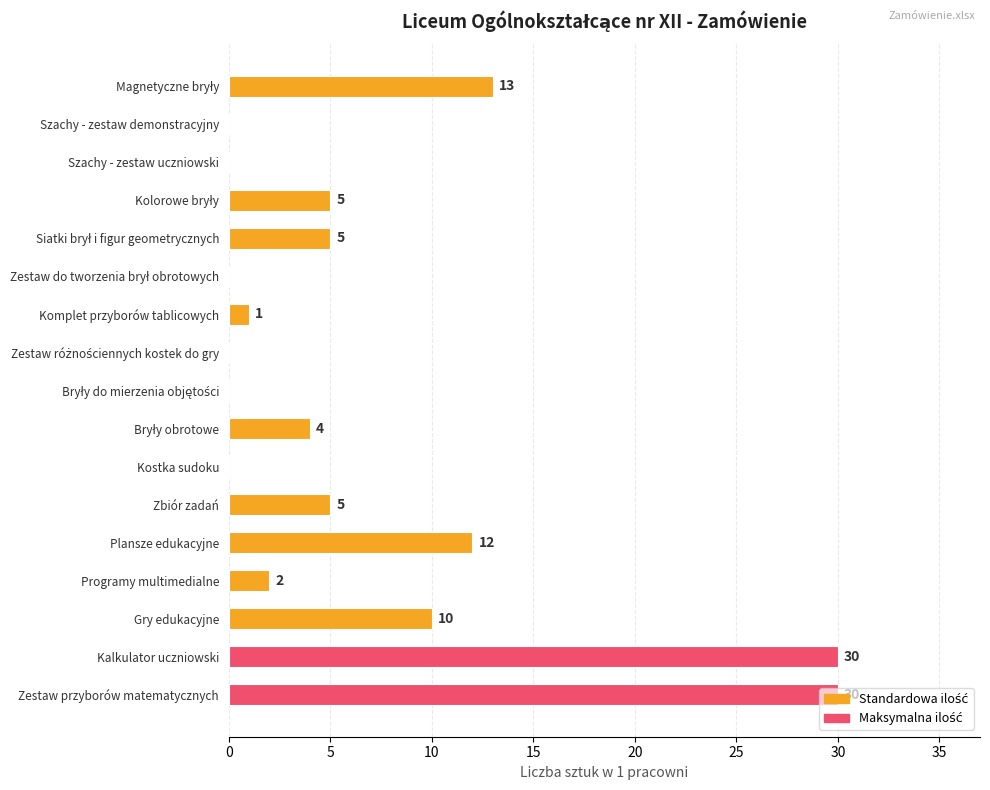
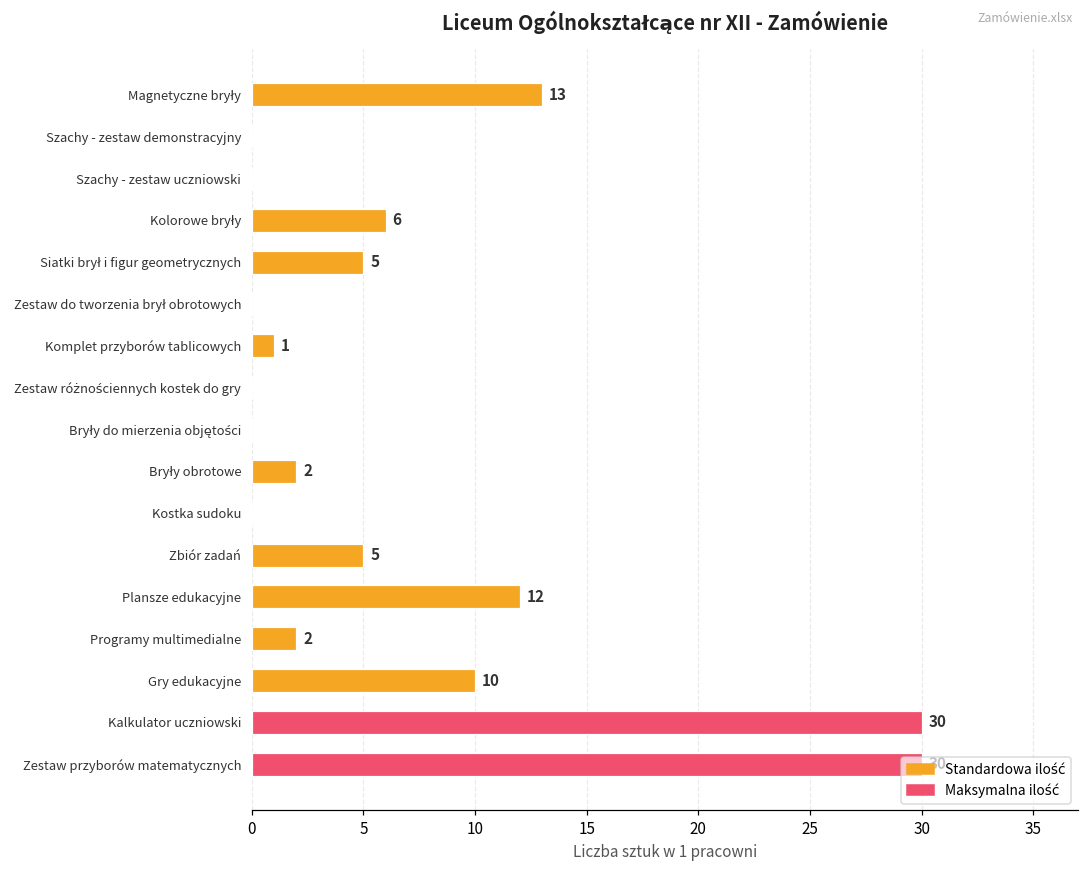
  {
    "Magnetyczne bryły": 13,
-   "Kolorowe bryły": 5,
+   "Kolorowe bryły": 6,
    "Siatki brył i figur geometrycznych": 5,
    "Komplet przyborów tablicowych": 1,
-   "Bryły obrotowe": 4,
+   "Bryły obrotowe": 2,
    "Zbiór zadań": 5,
    "Plansze edukacyjne": 12,
    "Programy multimedialne": 2,
    "Gry edukacyjne": 10,
    "Kalkulator uczniowski": 30
  }
